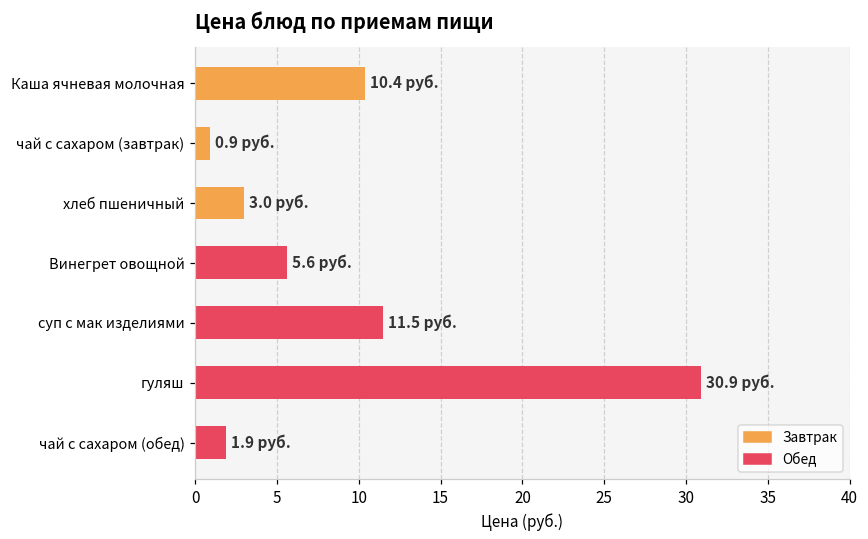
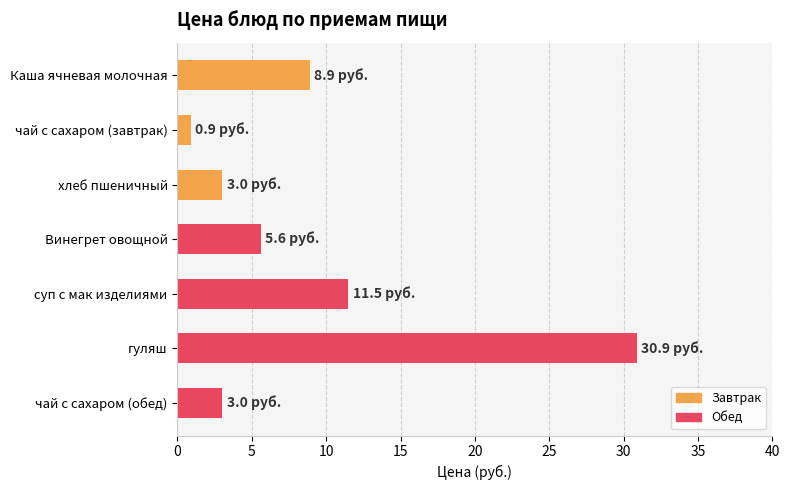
  {
-   "Каша ячневая молочная": 10.4,
+   "Каша ячневая молочная": 8.9,
    "чай с сахаром (завтрак)": 0.9,
    "хлеб пшеничный": 3.0,
    "Винегрет овощной": 5.6,
    "суп с мак изделиями": 11.5,
    "гуляш": 30.9,
-   "чай с сахаром (обед)": 1.9
+   "чай с сахаром (обед)": 3.0
  }
